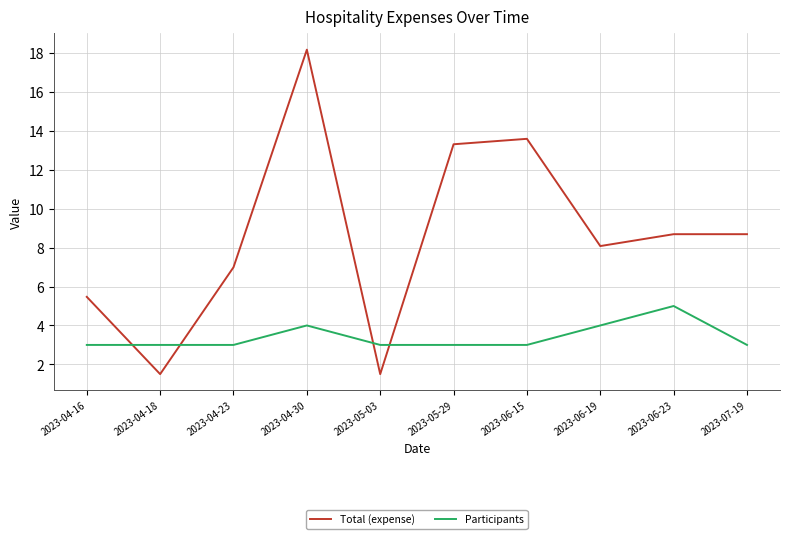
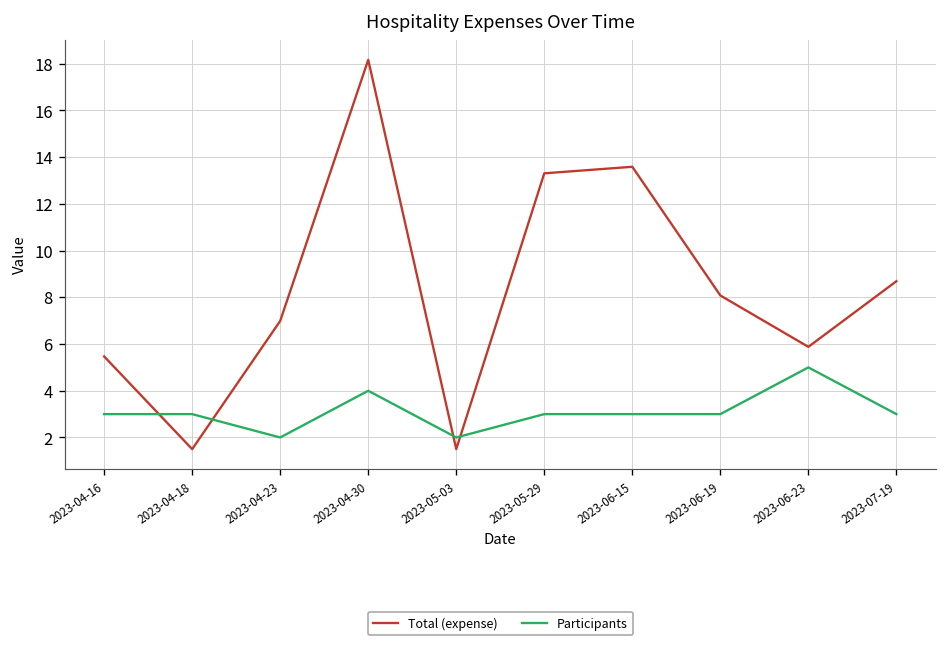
  {
    "Total (expense)": {
      "2023-04-16": 5.5,
      "2023-04-18": 1.5,
      "2023-04-23": 7.0,
      "2023-04-30": 18.2,
      "2023-05-03": 1.5,
      "2023-05-29": 13.3,
      "2023-06-15": 13.6,
      "2023-06-19": 8.1,
-     "2023-06-23": 8.7,
+     "2023-06-23": 5.9,
      "2023-07-19": 8.7
    },
    "Participants": {
      "2023-04-16": 3,
      "2023-04-18": 3,
-     "2023-04-23": 3,
+     "2023-04-23": 2,
      "2023-04-30": 4,
-     "2023-05-03": 3,
+     "2023-05-03": 2,
      "2023-05-29": 3,
      "2023-06-15": 3,
-     "2023-06-19": 4,
+     "2023-06-19": 3,
      "2023-06-23": 5,
      "2023-07-19": 3
    }
  }
